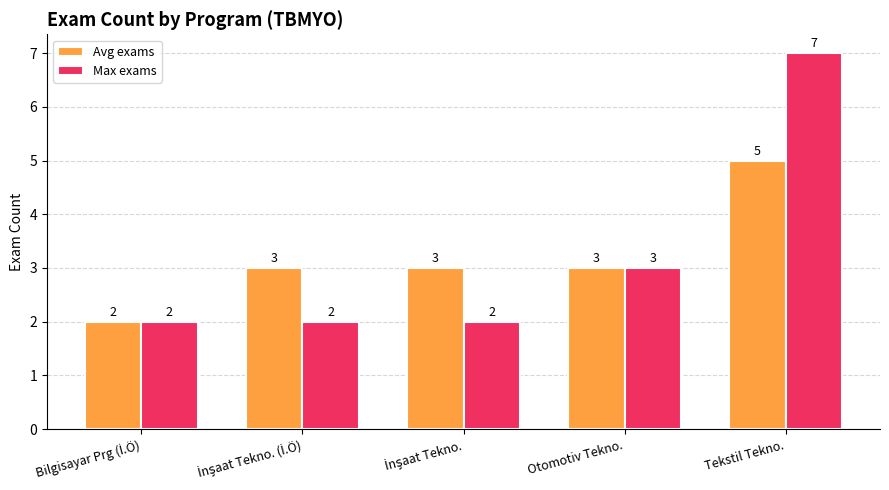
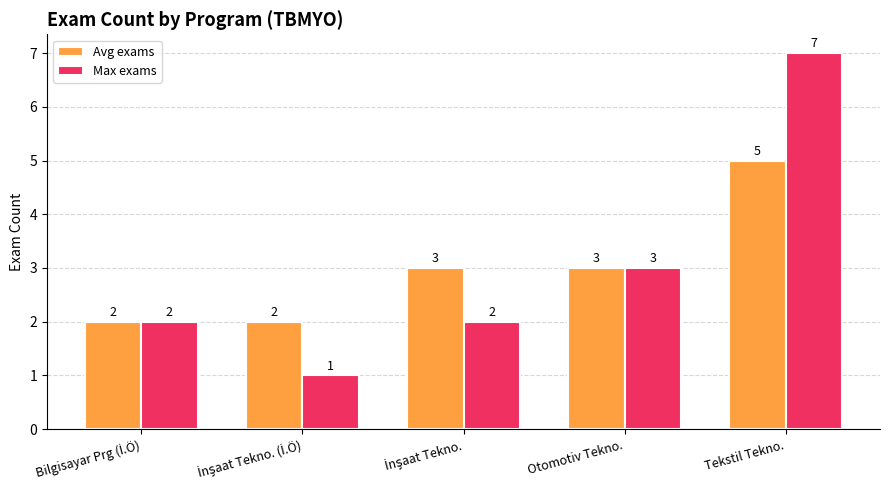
  {
    "Avg exams": {
      "Bilgisayar Prg (İ.Ö)": 2,
-     "İnşaat Tekno. (İ.Ö)": 3,
+     "İnşaat Tekno. (İ.Ö)": 2,
      "İnşaat Tekno.": 3,
      "Otomotiv Tekno.": 3,
      "Tekstil Tekno.": 5
    },
    "Max exams": {
      "Bilgisayar Prg (İ.Ö)": 2,
-     "İnşaat Tekno. (İ.Ö)": 2,
+     "İnşaat Tekno. (İ.Ö)": 1,
      "İnşaat Tekno.": 2,
      "Otomotiv Tekno.": 3,
      "Tekstil Tekno.": 7
    }
  }
